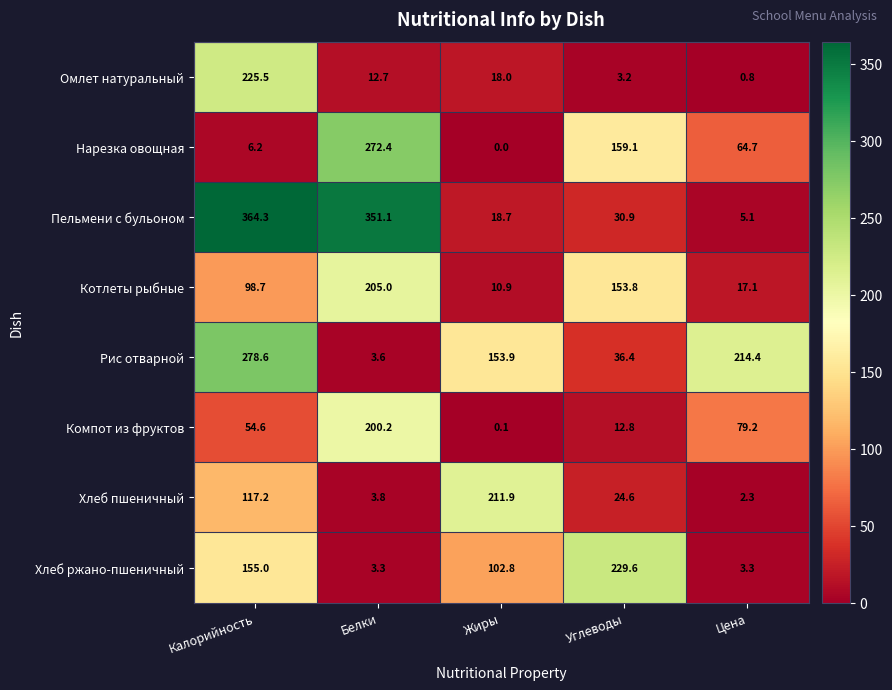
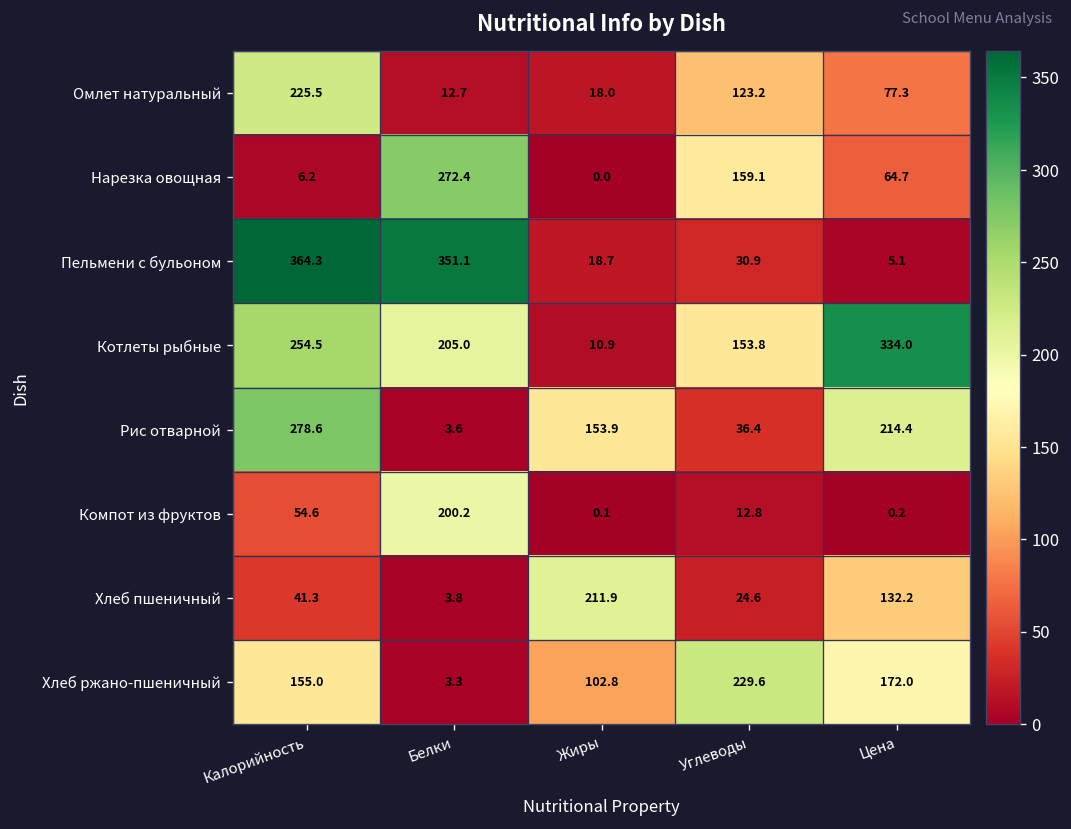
  {
    "Омлет натуральный": {
      "Калорийность": 225.5,
      "Белки": 12.7,
      "Жиры": 18.0,
-     "Углеводы": 3.2,
-     "Цена": 0.8
+     "Углеводы": 123.2,
+     "Цена": 77.3
    },
    "Нарезка овощная": {
      "Калорийность": 6.2,
      "Белки": 272.4,
      "Жиры": 0.0,
      "Углеводы": 159.1,
      "Цена": 64.7
    },
    "Пельмени с бульоном": {
      "Калорийность": 364.3,
      "Белки": 351.1,
      "Жиры": 18.7,
      "Углеводы": 30.9,
      "Цена": 5.1
    },
    "Котлеты рыбные": {
-     "Калорийность": 98.7,
+     "Калорийность": 254.5,
      "Белки": 205.0,
      "Жиры": 10.9,
      "Углеводы": 153.8,
-     "Цена": 17.1
+     "Цена": 334.0
    },
    "Рис отварной": {
      "Калорийность": 278.6,
      "Белки": 3.6,
      "Жиры": 153.9,
      "Углеводы": 36.4,
      "Цена": 214.4
    },
    "Компот из фруктов": {
      "Калорийность": 54.6,
      "Белки": 200.2,
      "Жиры": 0.1,
      "Углеводы": 12.8,
-     "Цена": 79.2
+     "Цена": 0.2
    },
    "Хлеб пшеничный": {
-     "Калорийность": 117.2,
+     "Калорийность": 41.3,
      "Белки": 3.8,
      "Жиры": 211.9,
      "Углеводы": 24.6,
-     "Цена": 2.3
+     "Цена": 132.2
    },
    "Хлеб ржано-пшеничный": {
      "Калорийность": 155.0,
      "Белки": 3.3,
      "Жиры": 102.8,
      "Углеводы": 229.6,
-     "Цена": 3.3
+     "Цена": 172.0
    }
  }
